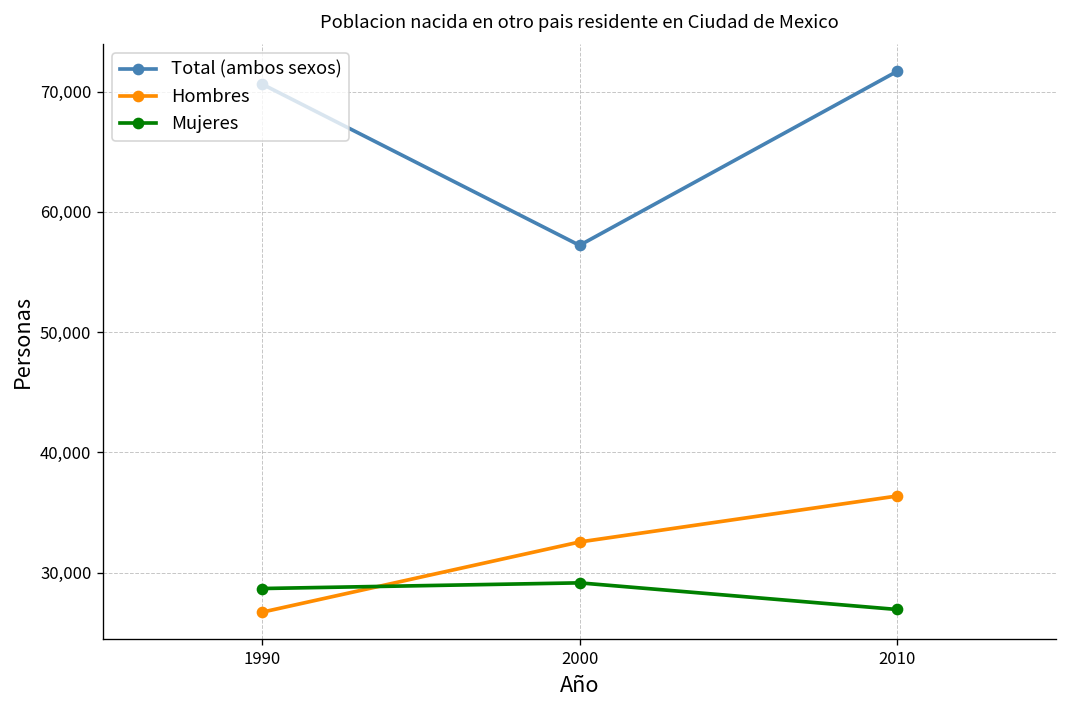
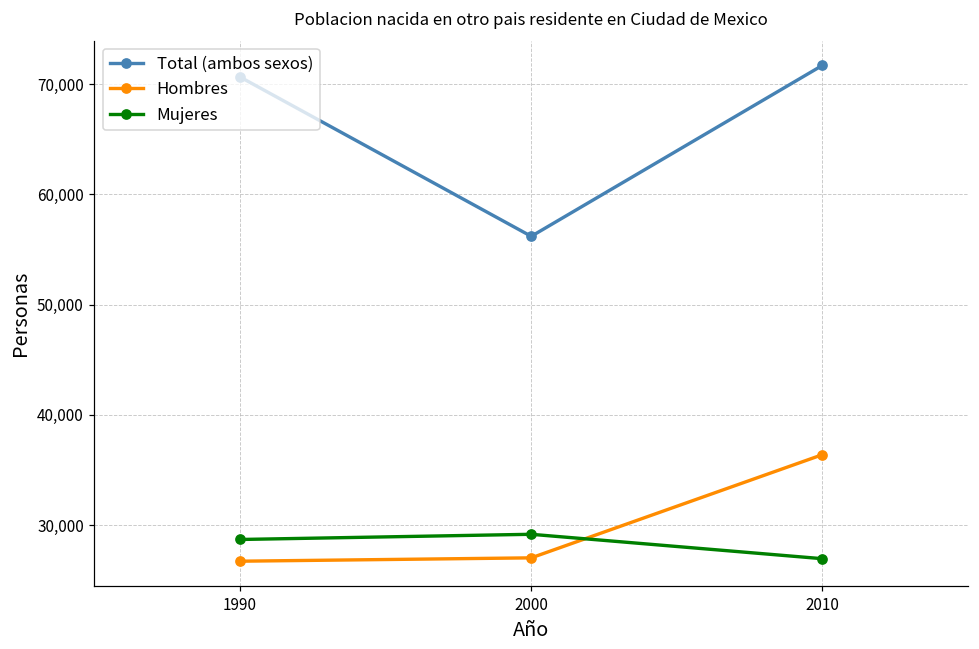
  {
    "Total (ambos sexos)": {
-     "2000": "57,200",
+     "2000": "56,200",
      "2010": "71,700"
    },
    "Hombres": {
      "1990": "26,700",
-     "2000": "32,600",
+     "2000": "27,000",
      "2010": "36,400"
    },
    "Mujeres": {
      "1990": "28,700",
      "2000": "29,200",
      "2010": "26,900"
    }
  }
